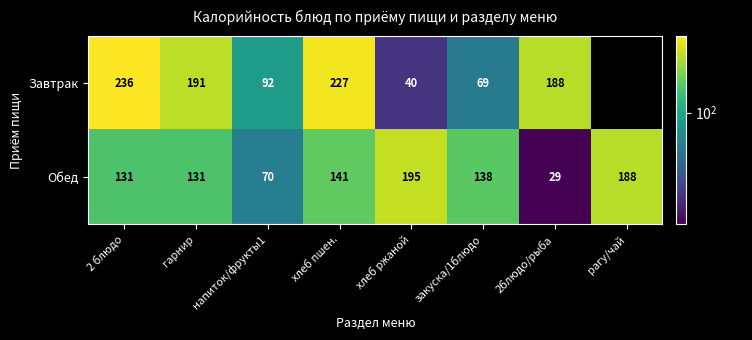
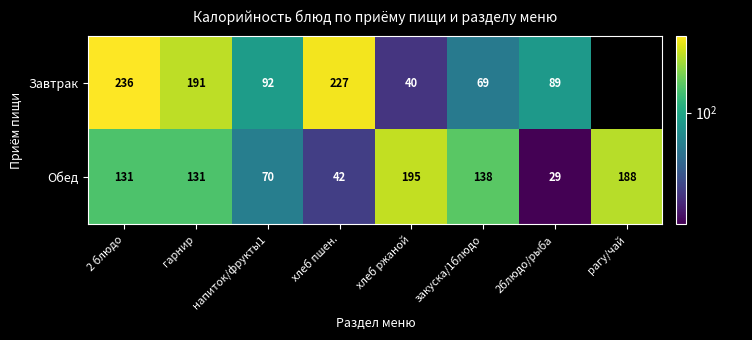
  {
    "Завтрак": {
      "2 блюдо": 236,
      "гарнир": 191,
      "напиток/фрукты1": 92,
      "хлеб пшен.": 227,
      "хлеб ржаной": 40,
      "закуска/1блюдо": 69,
-     "2блюдо/рыба": 188
+     "2блюдо/рыба": 89
    },
    "Обед": {
      "2 блюдо": 131,
      "гарнир": 131,
      "напиток/фрукты1": 70,
-     "хлеб пшен.": 141,
+     "хлеб пшен.": 42,
      "хлеб ржаной": 195,
      "закуска/1блюдо": 138,
      "2блюдо/рыба": 29,
      "рагу/чай": 188
    }
  }
